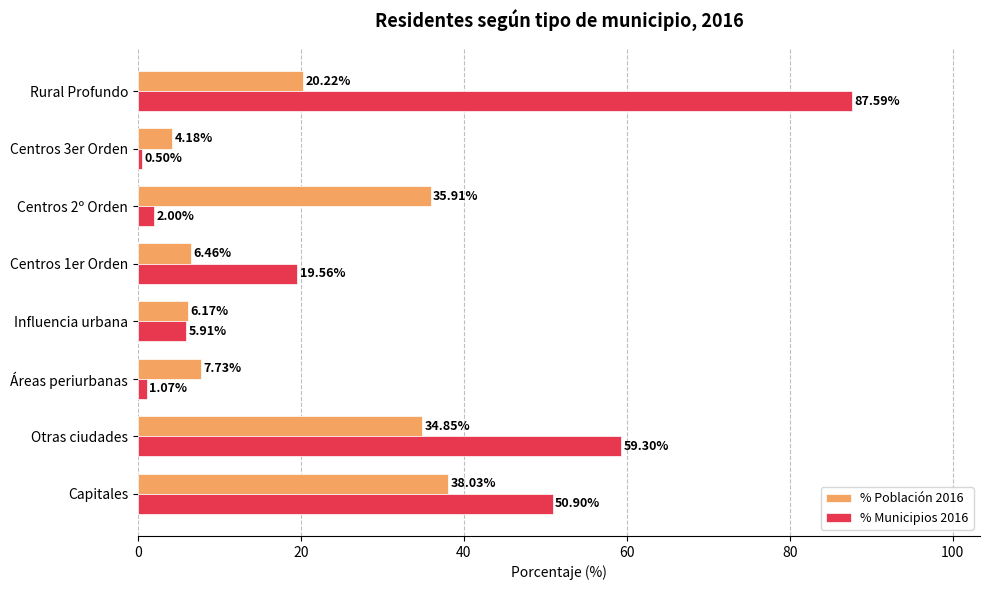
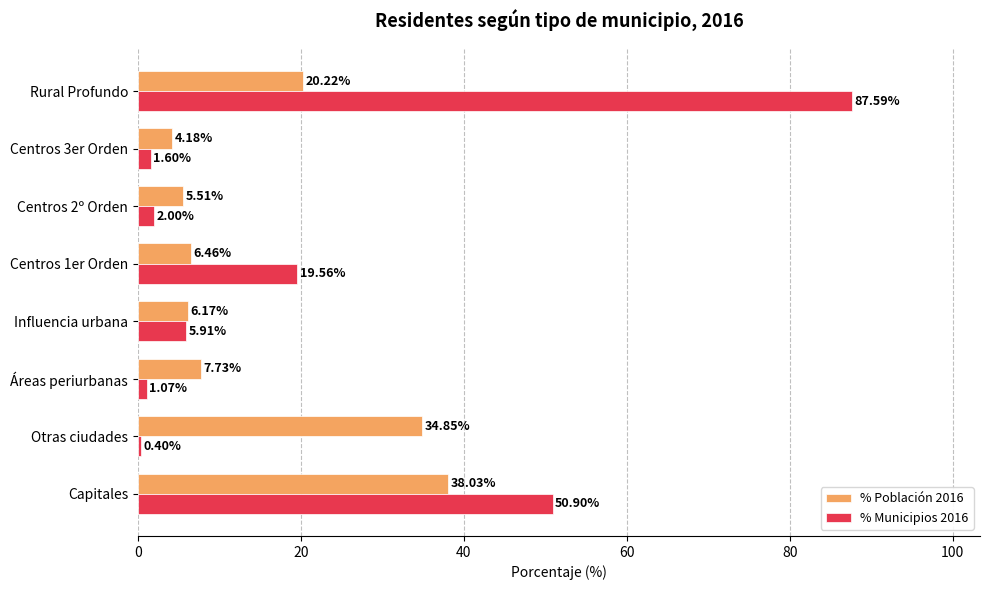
  {
    "% Población 2016": {
      "Rural Profundo": "20.22%",
      "Centros 3er Orden": "4.18%",
-     "Centros 2º Orden": "35.91%",
+     "Centros 2º Orden": "5.51%",
      "Centros 1er Orden": "6.46%",
      "Influencia urbana": "6.17%",
      "Áreas periurbanas": "7.73%",
      "Otras ciudades": "34.85%",
      "Capitales": "38.03%"
    },
    "% Municipios 2016": {
      "Rural Profundo": "87.59%",
-     "Centros 3er Orden": "0.50%",
+     "Centros 3er Orden": "1.60%",
      "Centros 2º Orden": "2.00%",
      "Centros 1er Orden": "19.56%",
      "Influencia urbana": "5.91%",
      "Áreas periurbanas": "1.07%",
-     "Otras ciudades": "59.30%",
+     "Otras ciudades": "0.40%",
      "Capitales": "50.90%"
    }
  }
